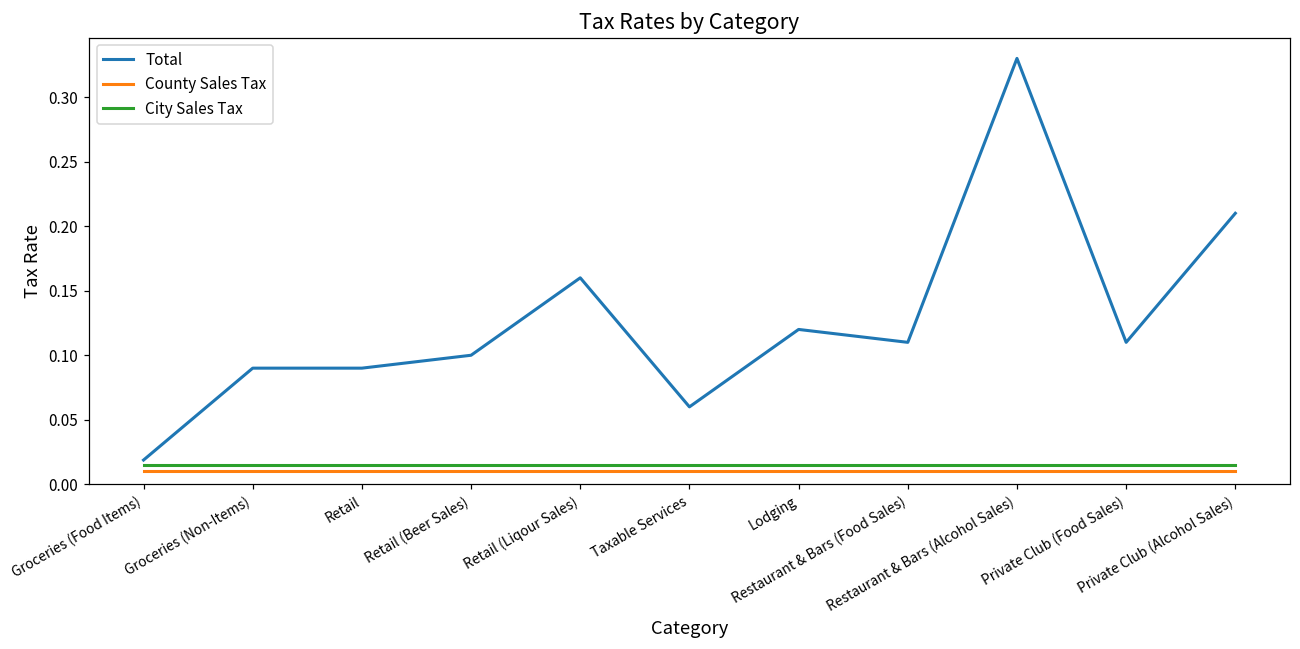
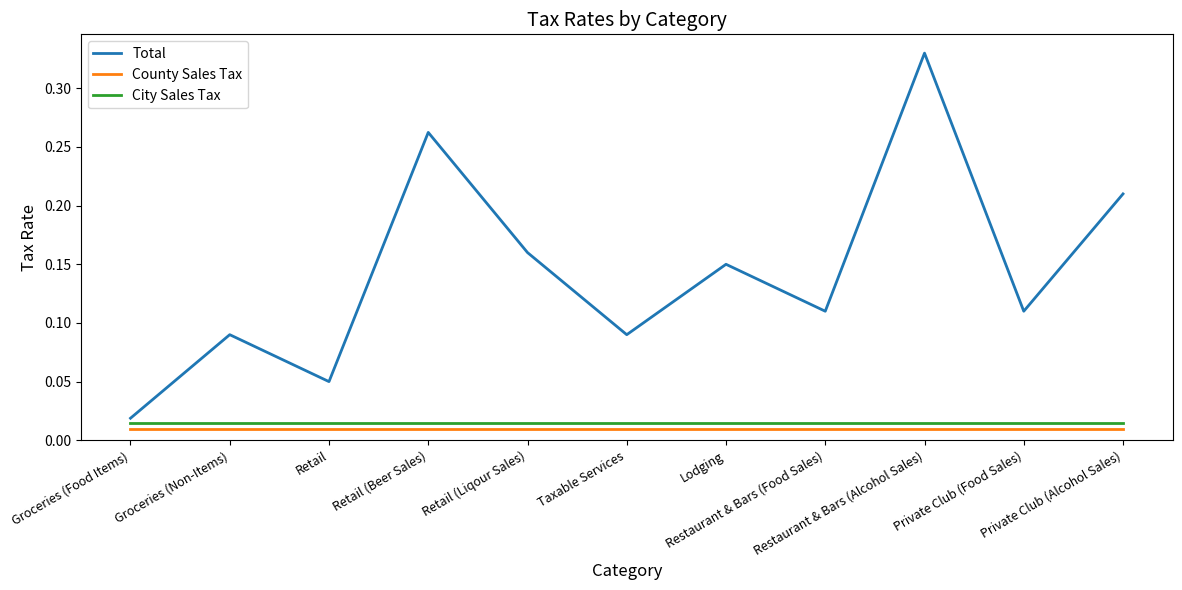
  {
    "Total": {
      "Groceries (Food Items)": 0.019,
      "Groceries (Non-Items)": 0.090,
-     "Retail": 0.09,
-     "Retail (Beer Sales)": 0.100,
+     "Retail": 0.05,
+     "Retail (Beer Sales)": 0.262,
      "Retail (Liqour Sales)": 0.160,
-     "Taxable Services": 0.06,
-     "Lodging": 0.12,
+     "Taxable Services": 0.09,
+     "Lodging": 0.15,
      "Restaurant & Bars (Food Sales)": 0.110,
      "Restaurant & Bars (Alcohol Sales)": 0.330,
      "Private Club (Food Sales)": 0.110,
      "Private Club (Alcohol Sales)": 0.210
    },
    "County Sales Tax": {
      "Groceries (Food Items)": 0.010,
      "Groceries (Non-Items)": 0.010,
      "Retail": 0.010,
      "Retail (Beer Sales)": 0.010,
      "Retail (Liqour Sales)": 0.010,
      "Taxable Services": 0.010,
      "Lodging": 0.010,
      "Restaurant & Bars (Food Sales)": 0.010,
      "Restaurant & Bars (Alcohol Sales)": 0.010,
      "Private Club (Food Sales)": 0.010,
      "Private Club (Alcohol Sales)": 0.010
    },
    "City Sales Tax": {
      "Groceries (Food Items)": 0.015,
      "Groceries (Non-Items)": 0.015,
      "Retail": 0.015,
      "Retail (Beer Sales)": 0.015,
      "Retail (Liqour Sales)": 0.015,
      "Taxable Services": 0.015,
      "Lodging": 0.015,
      "Restaurant & Bars (Food Sales)": 0.015,
      "Restaurant & Bars (Alcohol Sales)": 0.015,
      "Private Club (Food Sales)": 0.015,
      "Private Club (Alcohol Sales)": 0.015
    }
  }
